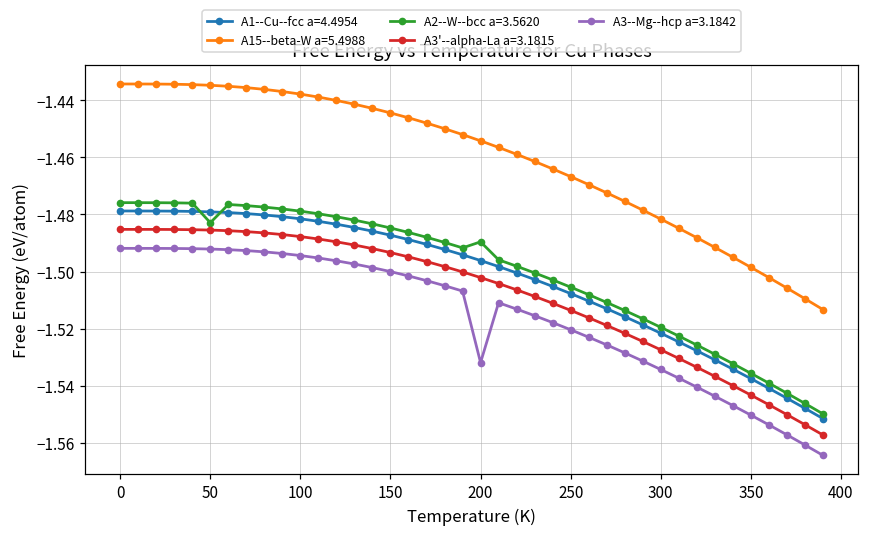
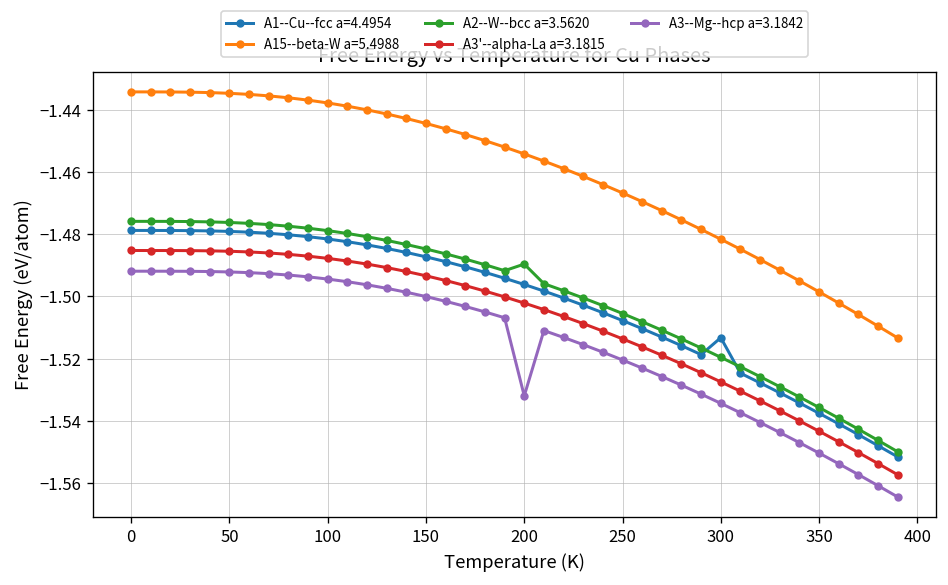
  {
    "A1--Cu--fcc a=4.4954": {
      "0": -1.479,
      "50": -1.479,
      "100": -1.482,
      "150": -1.487,
      "200": -1.496,
      "250": -1.508,
-     "300": -1.522,
+     "300": -1.513,
      "350": -1.538
    },
    "A15--beta-W a=5.4988": {
      "0": -1.434,
      "50": -1.435,
      "100": -1.438,
      "150": -1.444,
      "200": -1.454,
      "250": -1.467,
      "300": -1.482,
      "350": -1.499
    },
    "A2--W--bcc a=3.5620": {
      "0": -1.476,
-     "50": -1.483,
+     "50": -1.476,
      "100": -1.479,
      "150": -1.485,
      "200": -1.490,
      "250": -1.505,
      "300": -1.520,
      "350": -1.536
    },
    "A3'--alpha-La a=3.1815": {
      "0": -1.485,
      "50": -1.485,
      "100": -1.488,
      "150": -1.493,
      "200": -1.502,
      "250": -1.514,
      "300": -1.527,
      "350": -1.543
    },
    "A3--Mg--hcp a=3.1842": {
      "0": -1.492,
      "50": -1.492,
      "100": -1.494,
      "150": -1.500,
      "200": -1.532,
      "250": -1.520,
      "300": -1.534,
      "350": -1.550
    }
  }
